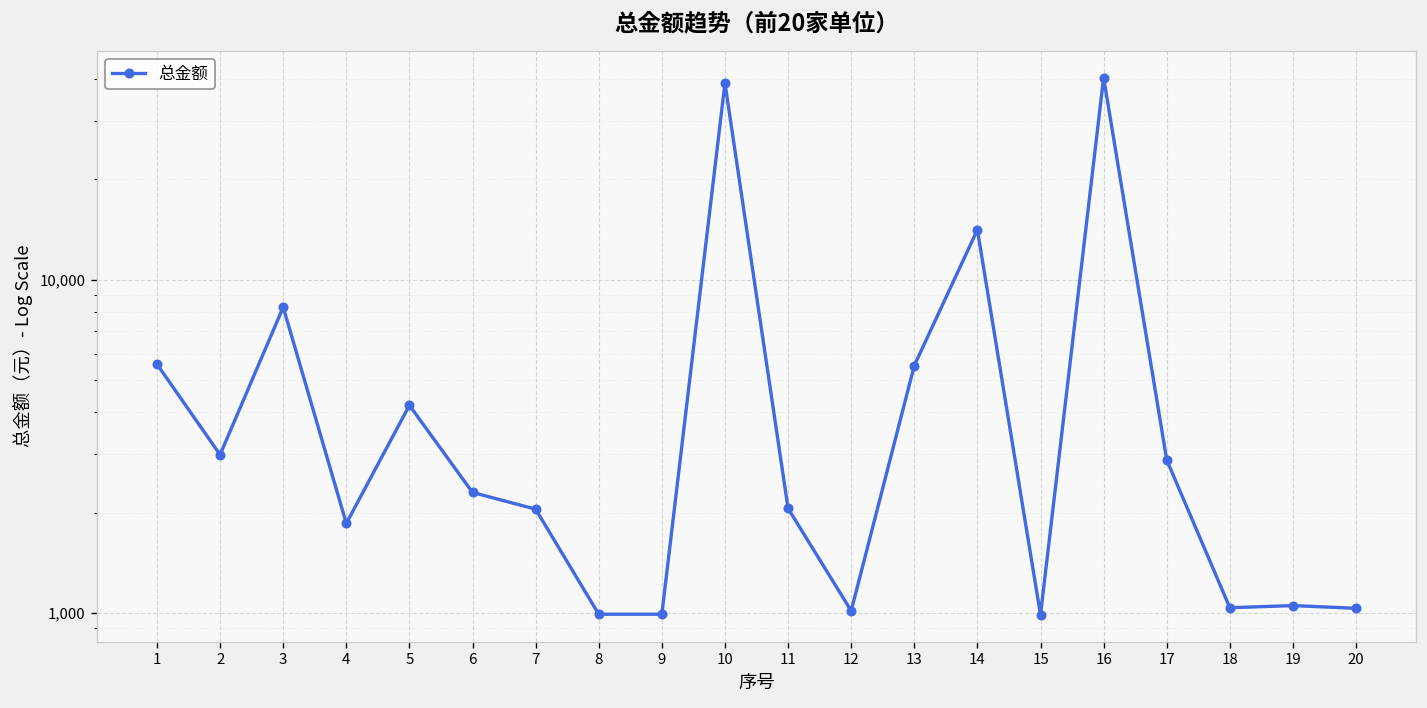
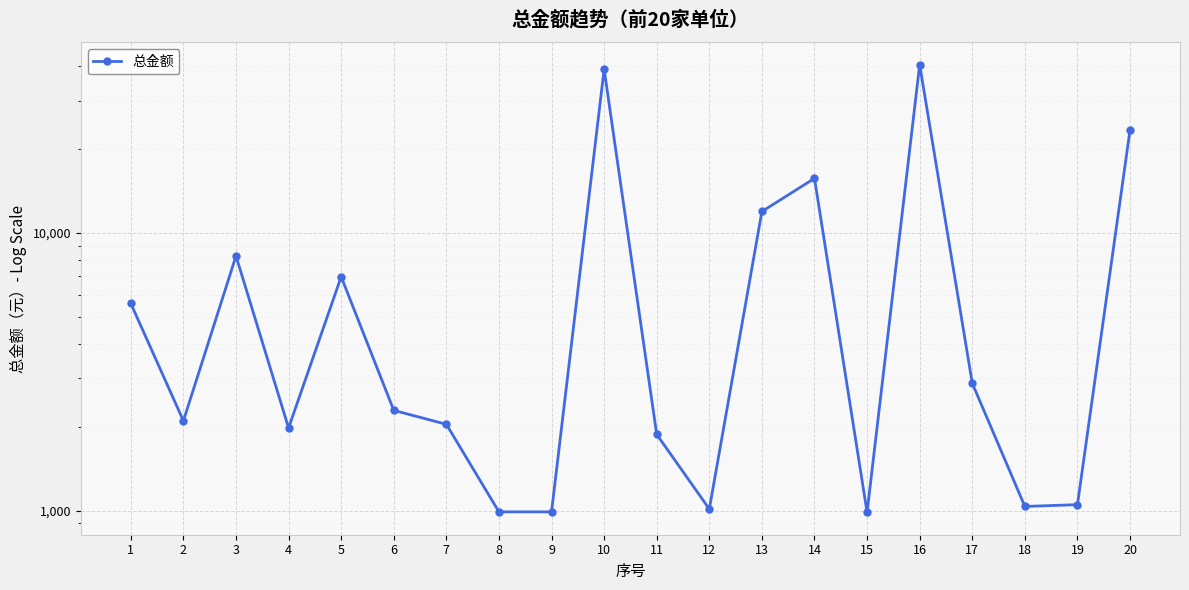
  {
    "1": "5,600",
-   "2": "3,000",
+   "2": "2,100",
    "3": "8,300",
-   "4": "1,900",
-   "5": "4,200",
+   "4": "2,000",
+   "5": "7,000",
    "6": "2,300",
    "7": "2,000",
    "8": "990",
    "9": "990",
    "10": "39,000",
-   "11": "2,100",
+   "11": "1,900",
    "12": "1,010",
-   "13": "5,500",
-   "14": "14,000",
+   "13": "12,000",
+   "14": "16,000",
    "15": "990",
    "16": "40,000",
    "17": "2,900",
    "18": "1,040",
    "19": "1,050",
-   "20": "1,030"
+   "20": "24,000"
  }
